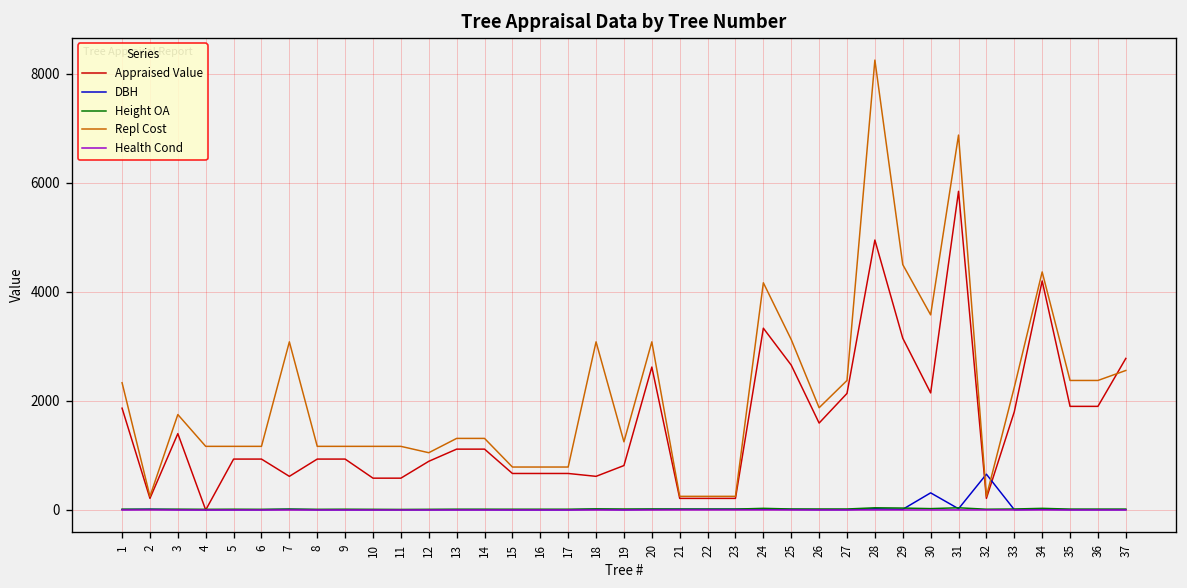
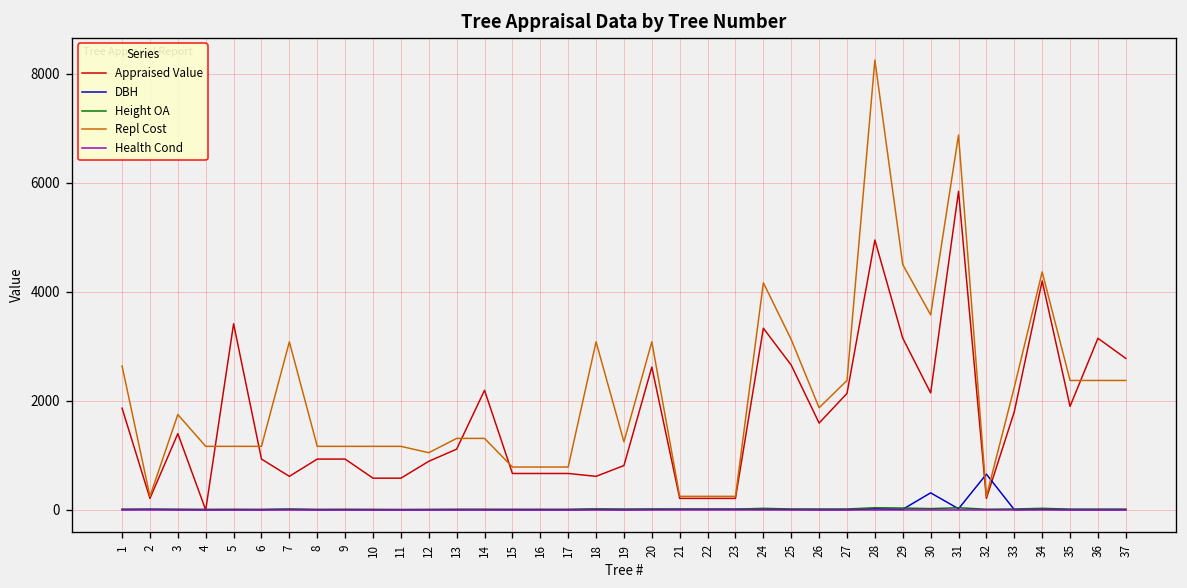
  {
    "Appraised Value": {
      "1": 1900,
      "3": 1400,
-     "5": 900,
+     "5": 3400,
      "6": 900,
      "7": 600,
      "8": 900,
      "9": 900,
      "10": 600,
      "11": 600,
      "12": 900,
      "13": 1100,
-     "14": 1100,
+     "14": 2200,
      "15": 700,
      "16": 700,
      "17": 700,
      "18": 600,
      "19": 800,
      "20": 2600,
      "24": 3300,
      "25": 2700,
      "26": 1600,
      "27": 2100,
      "28": 5000,
      "29": 3200,
      "30": 2100,
      "31": 5800,
      "33": 1800,
      "34": 4200,
      "35": 1900,
-     "36": 1900,
+     "36": 3100,
      "37": 2800
    },
    "DBH": {
      "30": 300,
      "32": 700
    },
    "Repl Cost": {
-     "1": 2300,
+     "1": 2600,
      "3": 1800,
      "4": 1200,
      "5": 1200,
      "6": 1200,
      "7": 3100,
      "8": 1200,
      "9": 1200,
      "10": 1200,
      "11": 1200,
      "12": 1100,
      "13": 1300,
      "14": 1300,
      "15": 800,
      "16": 800,
      "17": 800,
      "18": 3100,
      "19": 1300,
      "20": 3100,
      "24": 4200,
      "25": 3100,
      "26": 1900,
      "27": 2400,
      "28": 8300,
      "29": 4500,
      "30": 3600,
      "31": 6900,
      "33": 2300,
      "34": 4400,
      "35": 2400,
      "36": 2400,
-     "37": 2600
+     "37": 2400
    }
  }
